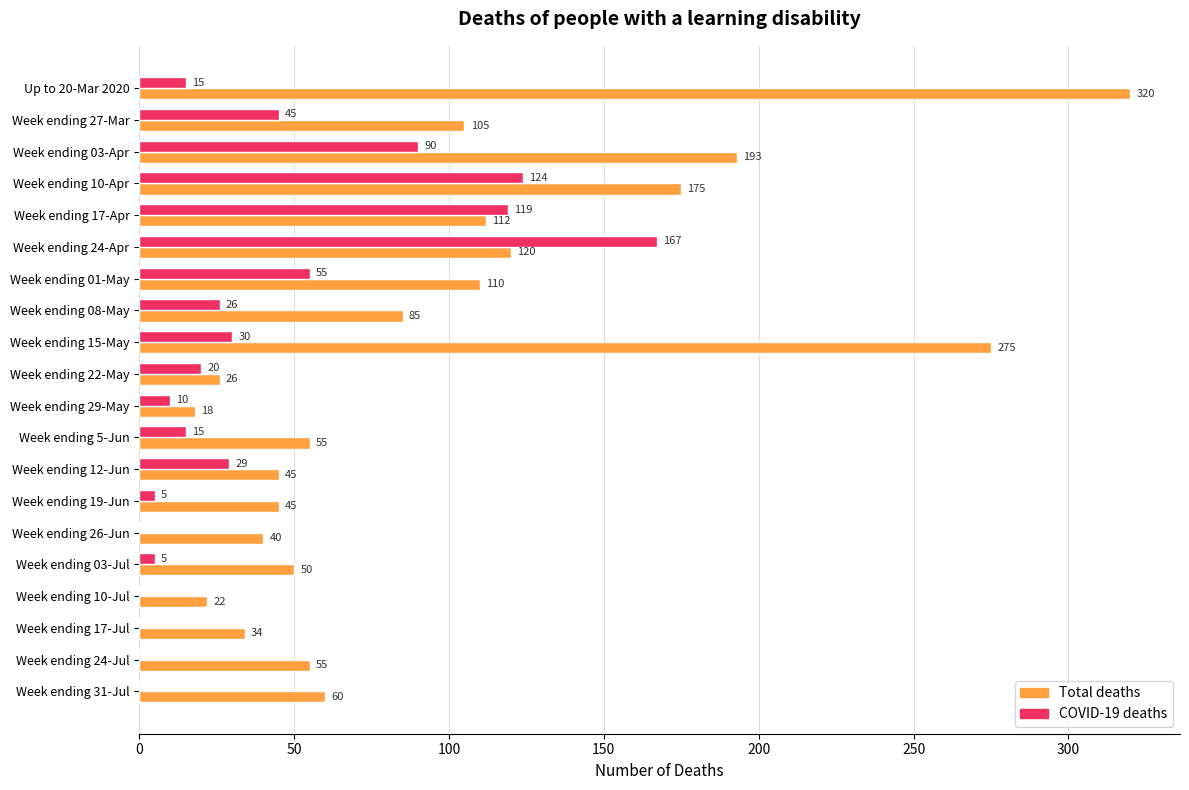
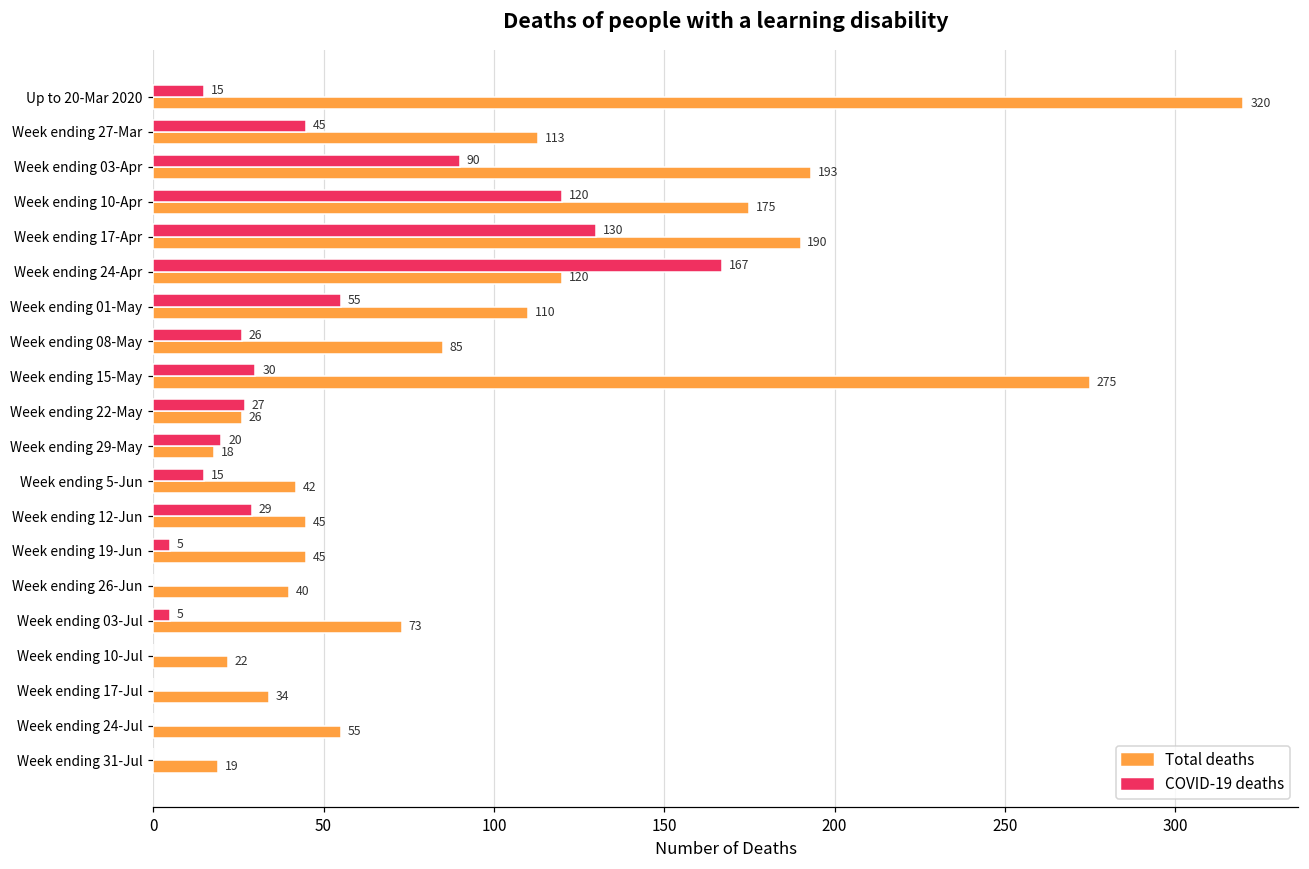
  {
    "Total deaths": {
      "Up to 20-Mar 2020": 320,
-     "Week ending 27-Mar": 105,
+     "Week ending 27-Mar": 113,
      "Week ending 03-Apr": 193,
      "Week ending 10-Apr": 175,
-     "Week ending 17-Apr": 112,
+     "Week ending 17-Apr": 190,
      "Week ending 24-Apr": 120,
      "Week ending 01-May": 110,
      "Week ending 08-May": 85,
      "Week ending 15-May": 275,
      "Week ending 22-May": 26,
      "Week ending 29-May": 18,
-     "Week ending 5-Jun": 55,
+     "Week ending 5-Jun": 42,
      "Week ending 12-Jun": 45,
      "Week ending 19-Jun": 45,
      "Week ending 26-Jun": 40,
-     "Week ending 03-Jul": 50,
+     "Week ending 03-Jul": 73,
      "Week ending 10-Jul": 22,
      "Week ending 17-Jul": 34,
      "Week ending 24-Jul": 55,
-     "Week ending 31-Jul": 60
+     "Week ending 31-Jul": 19
    },
    "COVID-19 deaths": {
      "Up to 20-Mar 2020": 15,
      "Week ending 27-Mar": 45,
      "Week ending 03-Apr": 90,
-     "Week ending 10-Apr": 124,
-     "Week ending 17-Apr": 119,
+     "Week ending 10-Apr": 120,
+     "Week ending 17-Apr": 130,
      "Week ending 24-Apr": 167,
      "Week ending 01-May": 55,
      "Week ending 08-May": 26,
      "Week ending 15-May": 30,
-     "Week ending 22-May": 20,
-     "Week ending 29-May": 10,
+     "Week ending 22-May": 27,
+     "Week ending 29-May": 20,
      "Week ending 5-Jun": 15,
      "Week ending 12-Jun": 29,
      "Week ending 19-Jun": 5,
      "Week ending 03-Jul": 5
    }
  }
